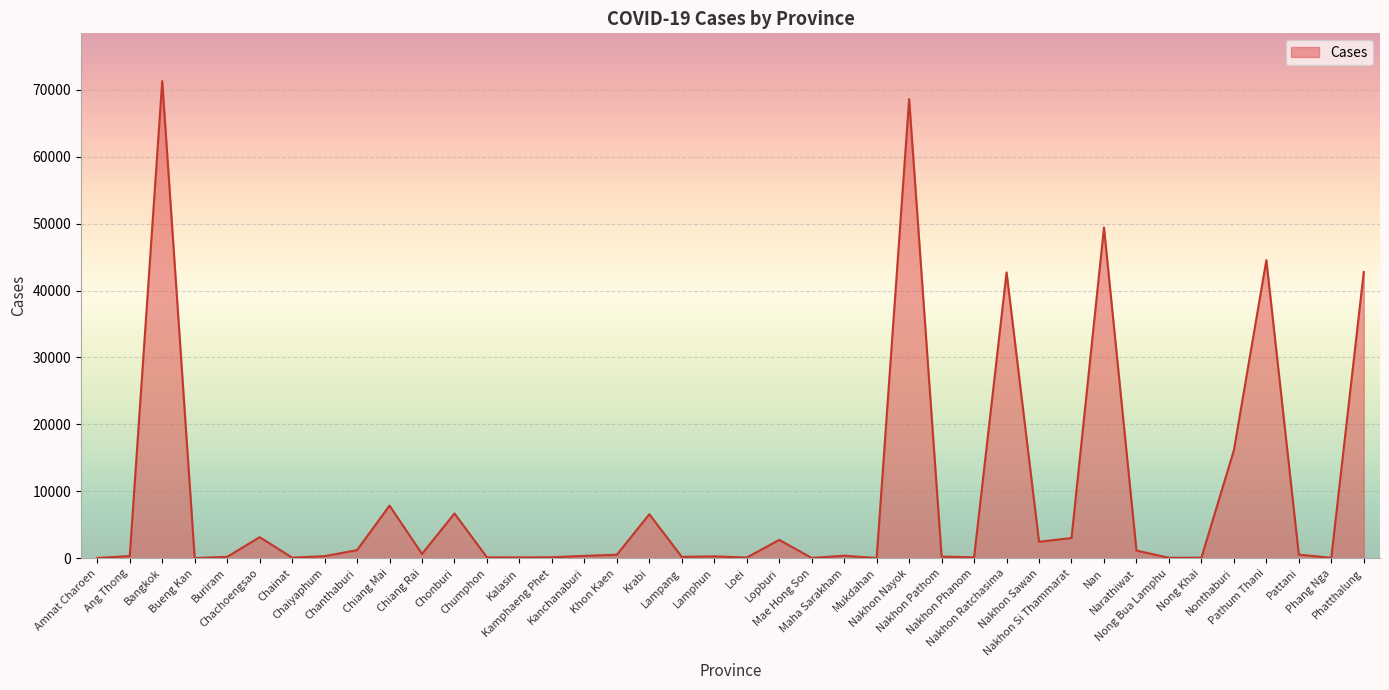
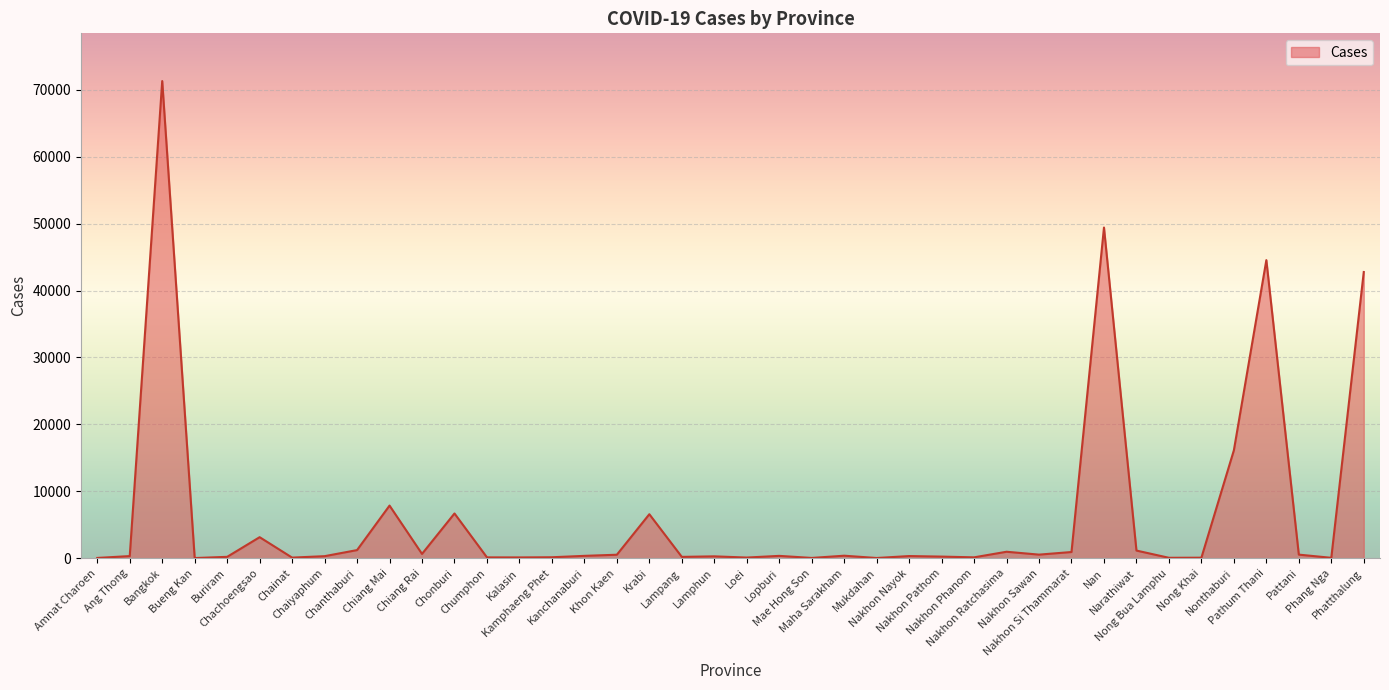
  {
    "Amnat Charoen": 0,
    "Ang Thong": 0,
    "Bangkok": 71000,
    "Bueng Kan": 0,
    "Buriram": 0,
    "Chachoengsao": 3000,
    "Chainat": 0,
    "Chaiyaphum": 0,
    "Chanthaburi": 1000,
    "Chiang Mai": 8000,
    "Chiang Rai": 1000,
    "Chonburi": 7000,
    "Chumphon": 0,
    "Kalasin": 0,
    "Kamphaeng Phet": 0,
    "Kanchanaburi": 0,
    "Khon Kaen": 1000,
    "Krabi": 7000,
    "Lampang": 0,
    "Lamphun": 0,
    "Loei": 0,
-   "Lopburi": 3000,
+   "Lopburi": 0,
    "Mae Hong Son": 0,
    "Maha Sarakham": 0,
    "Mukdahan": 0,
-   "Nakhon Nayok": 69000,
+   "Nakhon Nayok": 0,
    "Nakhon Pathom": 0,
    "Nakhon Phanom": 0,
-   "Nakhon Ratchasima": 43000,
-   "Nakhon Sawan": 2000,
-   "Nakhon Si Thammarat": 3000,
+   "Nakhon Ratchasima": 1000,
+   "Nakhon Sawan": 1000,
+   "Nakhon Si Thammarat": 1000,
    "Nan": 49000,
    "Narathiwat": 1000,
    "Nong Bua Lamphu": 0,
    "Nong Khai": 0,
    "Nonthaburi": 16000,
    "Pathum Thani": 45000,
    "Pattani": 1000,
    "Phang Nga": 0,
    "Phatthalung": 43000
  }
